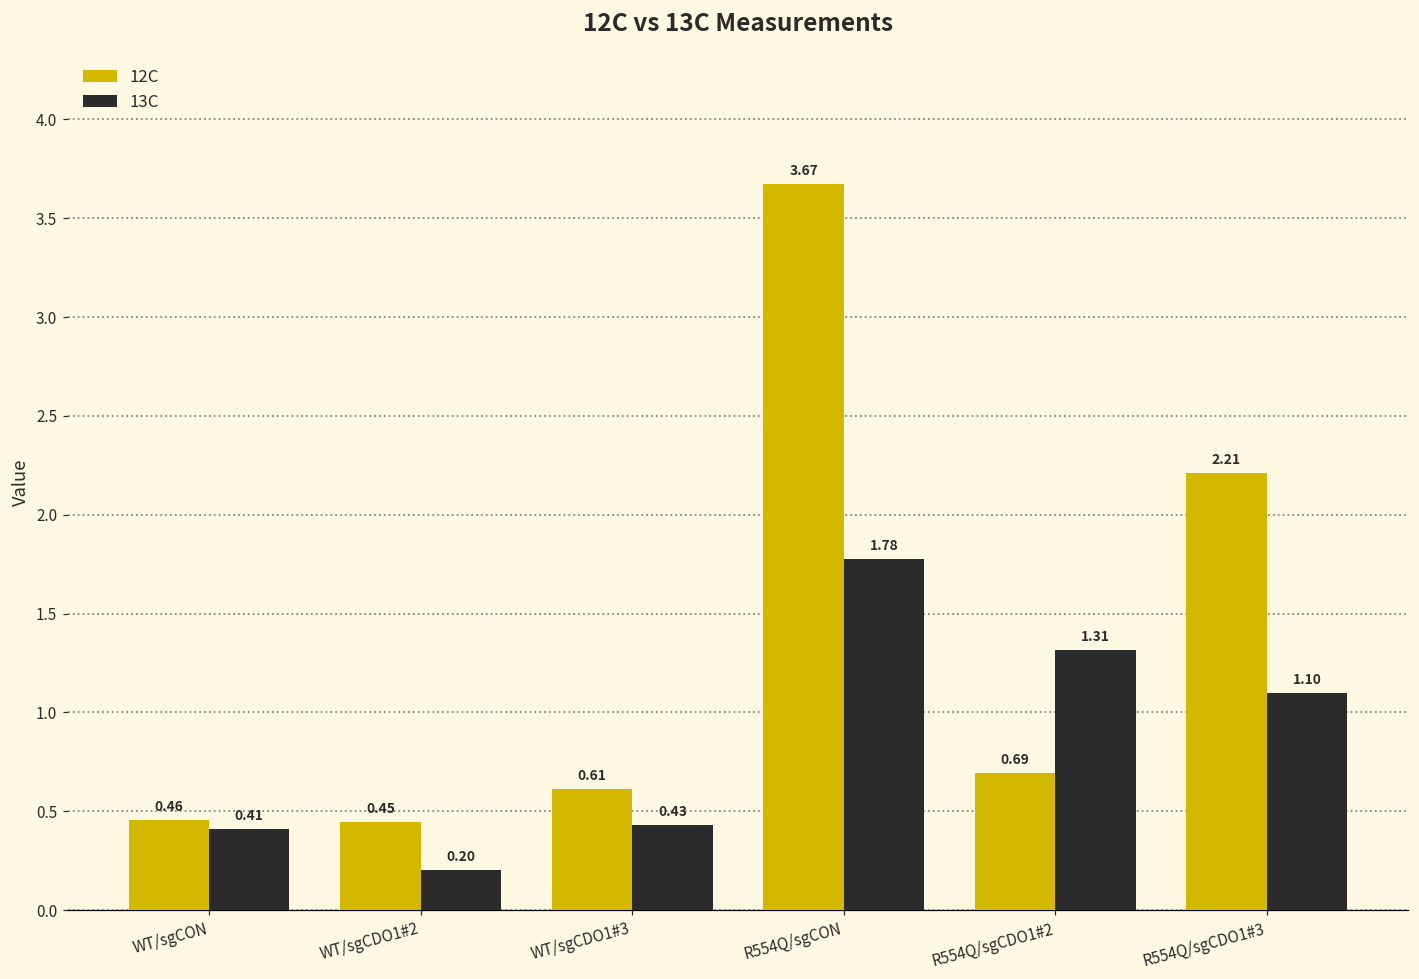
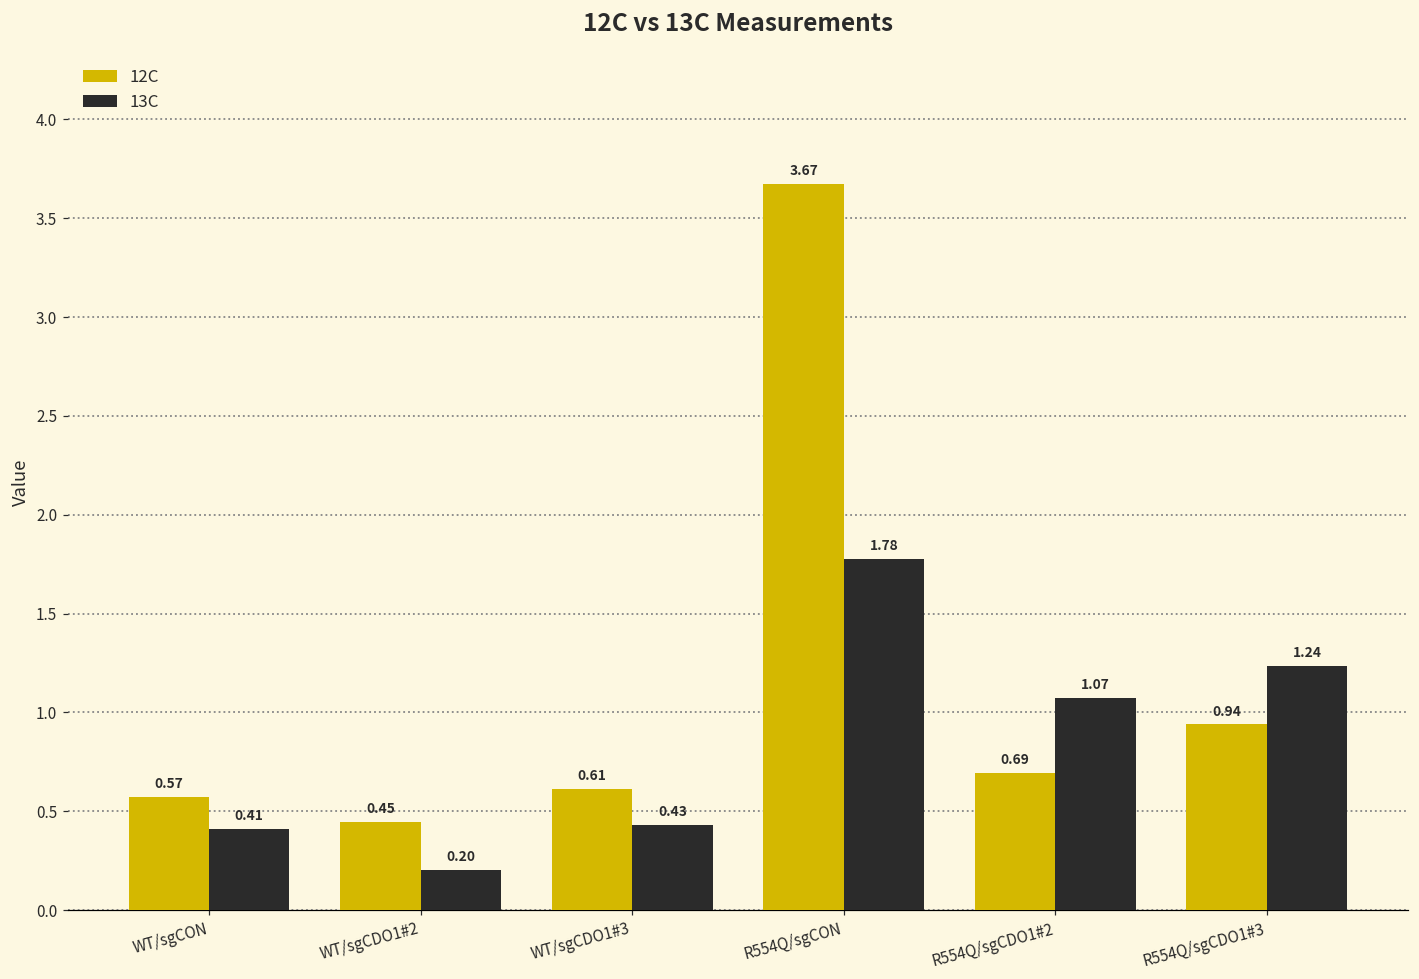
  {
    "12C": {
-     "WT/sgCON": 0.46,
+     "WT/sgCON": 0.57,
      "WT/sgCDO1#2": 0.45,
      "WT/sgCDO1#3": 0.61,
      "R554Q/sgCON": 3.67,
      "R554Q/sgCDO1#2": 0.69,
-     "R554Q/sgCDO1#3": 2.21
+     "R554Q/sgCDO1#3": 0.94
    },
    "13C": {
      "WT/sgCON": 0.41,
      "WT/sgCDO1#2": 0.20,
      "WT/sgCDO1#3": 0.43,
      "R554Q/sgCON": 1.78,
-     "R554Q/sgCDO1#2": 1.31,
-     "R554Q/sgCDO1#3": 1.10
+     "R554Q/sgCDO1#2": 1.07,
+     "R554Q/sgCDO1#3": 1.24
    }
  }
